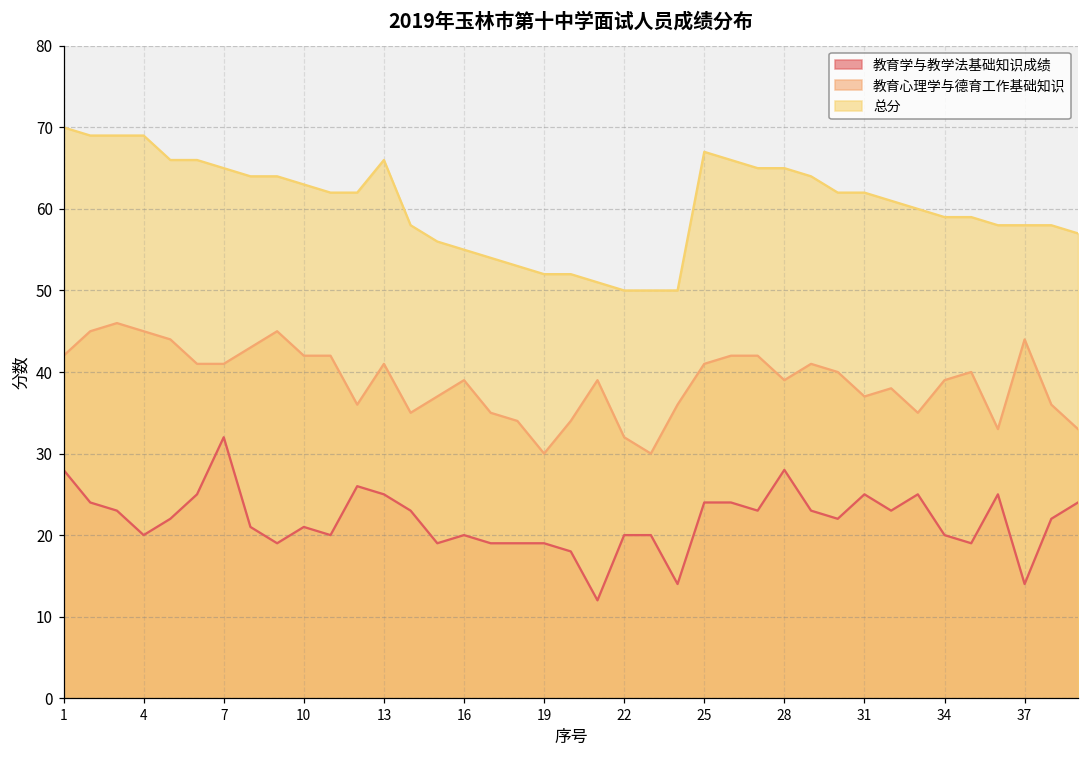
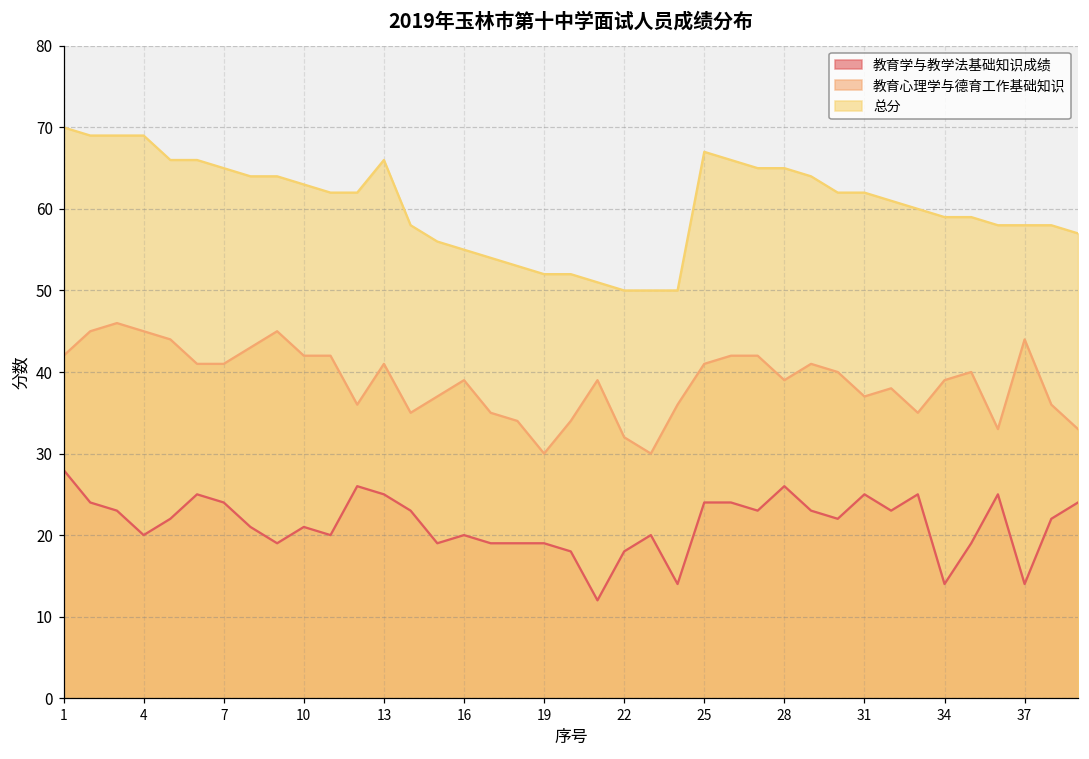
  {
    "教育学与教学法基础知识成绩": {
      "1": 28,
      "4": 20,
-     "7": 32,
+     "7": 24,
      "10": 21,
      "13": 25,
      "16": 20,
      "19": 19,
-     "22": 20,
+     "22": 18,
      "25": 24,
-     "28": 28,
+     "28": 26,
      "31": 25,
-     "34": 20,
+     "34": 14,
      "37": 14
    }
  }
